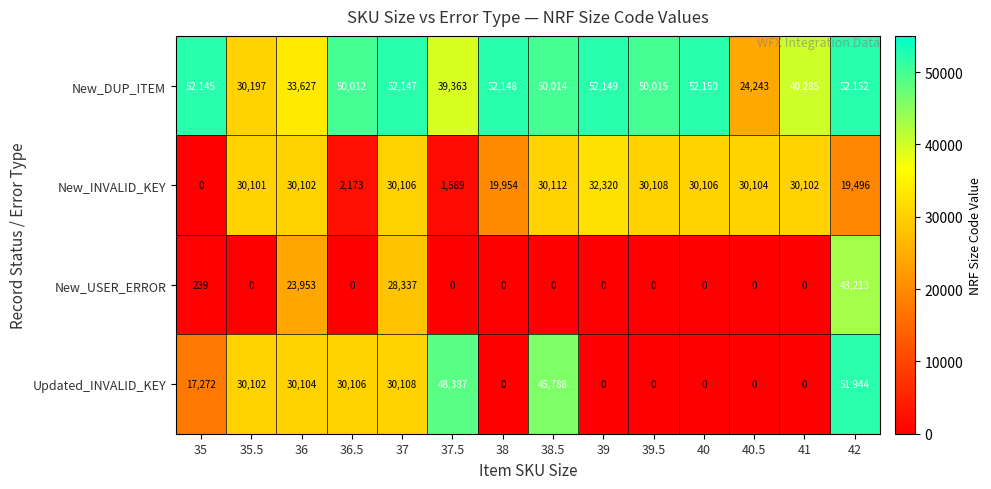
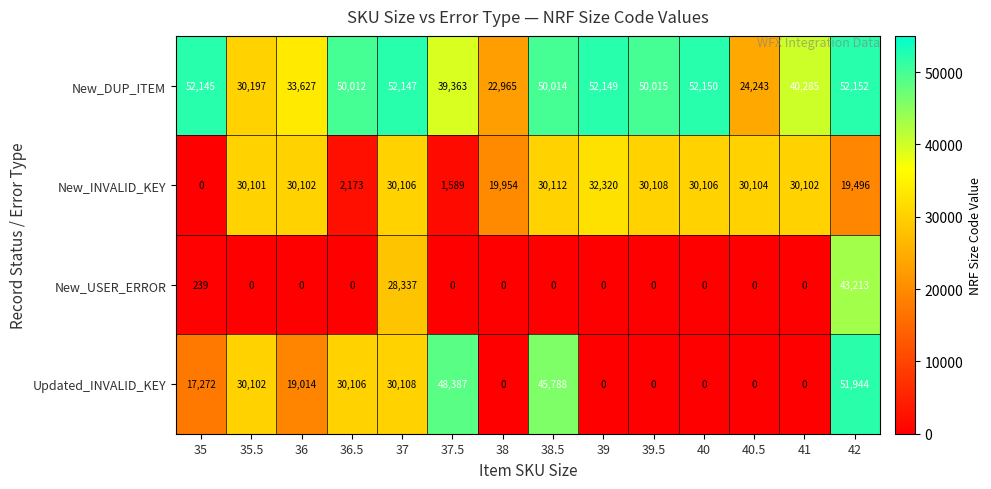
  {
    "New_DUP_ITEM": {
      "35": "52,145",
      "35.5": "30,197",
      "36": "33,627",
      "36.5": "50,012",
      "37": "52,147",
      "37.5": "39,363",
-     "38": "52,148",
+     "38": "22,965",
      "38.5": "50,014",
      "39": "52,149",
      "39.5": "50,015",
      "40": "52,150",
      "40.5": "24,243",
      "42": "52,152"
    },
    "New_INVALID_KEY": {
      "35": "0",
      "35.5": "30,101",
      "36": "30,102",
      "36.5": "2,173",
      "37": "30,106",
      "37.5": "1,589",
      "38": "19,954",
      "38.5": "30,112",
      "39": "32,320",
      "39.5": "30,108",
      "40": "30,106",
      "40.5": "30,104",
      "41": "30,102",
      "42": "19,496"
    },
    "New_USER_ERROR": {
      "35": "239",
      "35.5": "0",
-     "36": "23,953",
+     "36": "0",
      "36.5": "0",
      "37": "28,337",
      "37.5": "0",
      "38": "0",
      "38.5": "0",
      "39": "0",
      "39.5": "0",
      "40": "0",
      "40.5": "0",
      "41": "0",
      "42": "43,213"
    },
    "Updated_INVALID_KEY": {
      "35": "17,272",
      "35.5": "30,102",
-     "36": "30,104",
+     "36": "19,014",
      "36.5": "30,106",
      "37": "30,108",
      "37.5": "48,387",
      "38": "0",
      "38.5": "45,788",
      "39": "0",
      "39.5": "0",
      "40": "0",
      "40.5": "0",
      "41": "0",
      "42": "51,944"
    }
  }
